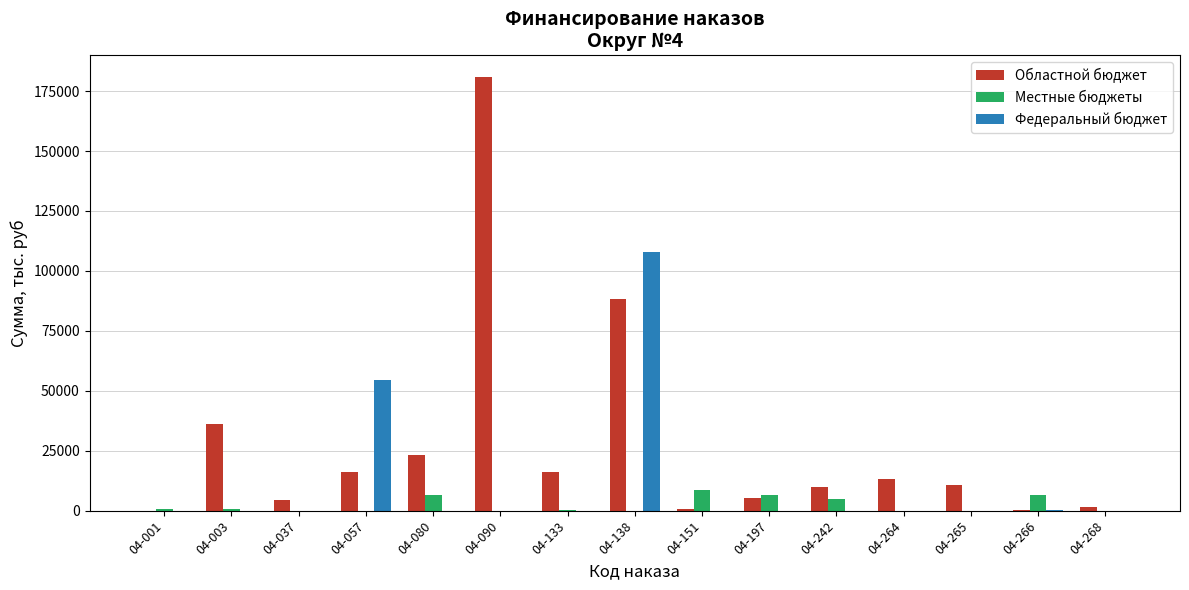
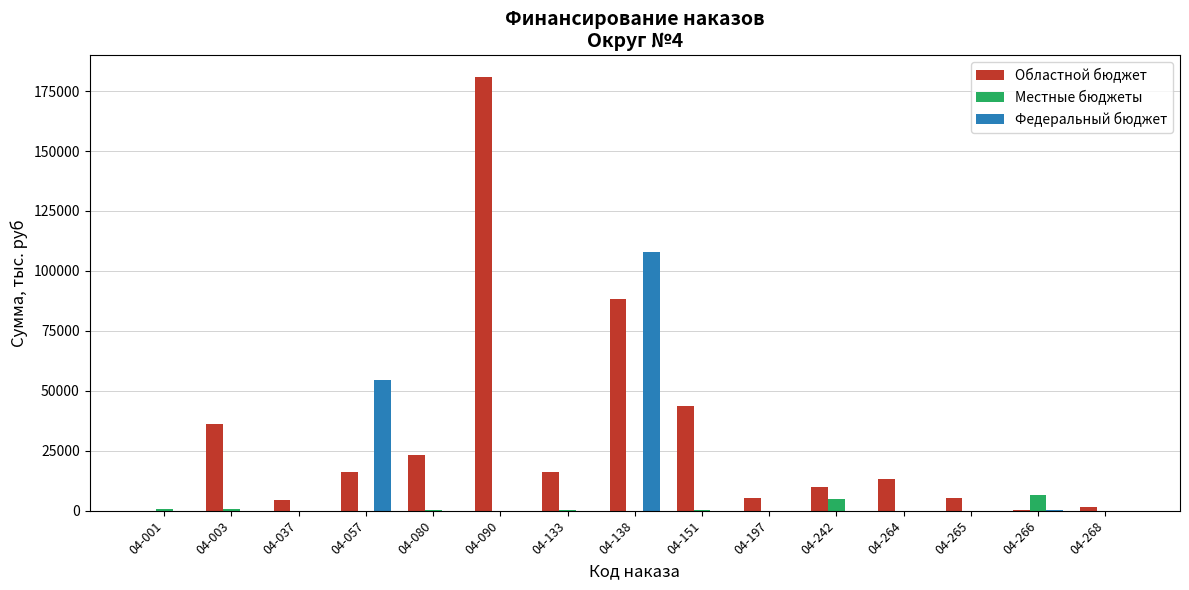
  {
    "Областной бюджет": {
      "04-001": 0,
      "04-003": 36000,
      "04-037": 4000,
      "04-057": 16000,
      "04-080": 23000,
      "04-090": 181000,
      "04-133": 16000,
      "04-138": 88000,
-     "04-151": 1000,
+     "04-151": 44000,
      "04-197": 5000,
      "04-242": 10000,
      "04-264": 13000,
-     "04-265": 11000,
+     "04-265": 5000,
      "04-268": 1000
    },
    "Местные бюджеты": {
      "04-037": 0,
      "04-057": 0,
-     "04-080": 7000,
+     "04-080": 0,
      "04-090": 0,
      "04-138": 0,
-     "04-151": 9000,
-     "04-197": 6000,
+     "04-151": 0,
+     "04-197": 0,
      "04-242": 5000,
      "04-264": 0,
      "04-266": 6000
    },
    "Федеральный бюджет": {
      "04-001": 0,
      "04-003": 0,
      "04-037": 0,
      "04-057": 55000,
      "04-080": 0,
      "04-090": 0,
      "04-133": 0,
      "04-138": 108000,
      "04-151": 0,
      "04-197": 0,
      "04-242": 0,
      "04-264": 0,
      "04-265": 0,
      "04-268": 0
    }
  }
